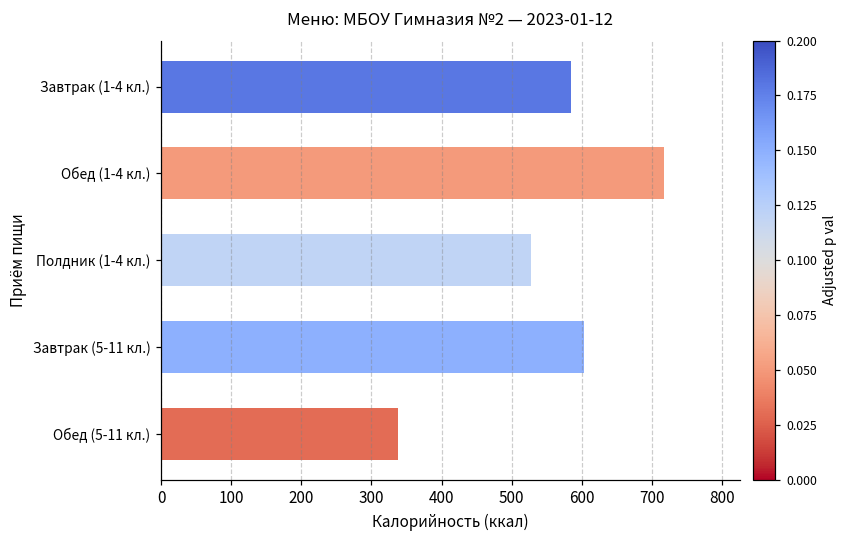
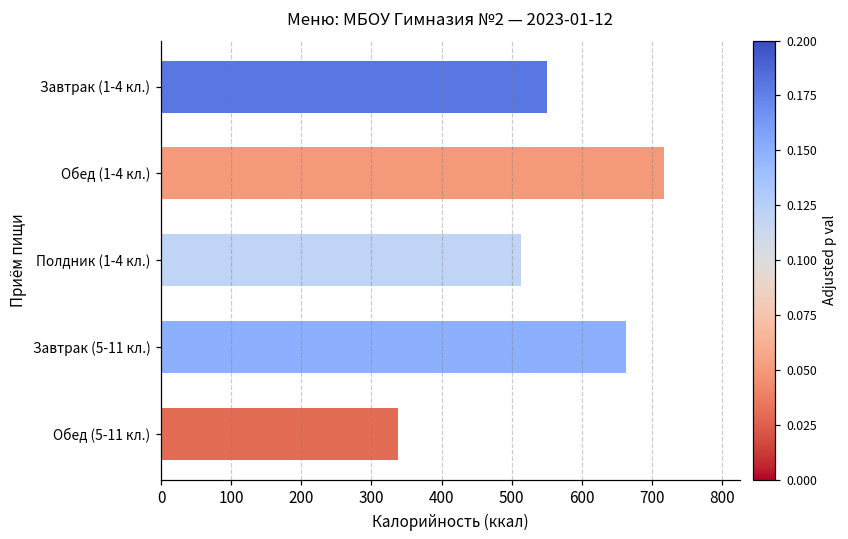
  {
-   "Завтрак (1-4 кл.)": 580,
+   "Завтрак (1-4 кл.)": 550,
    "Обед (1-4 кл.)": 720,
-   "Полдник (1-4 кл.)": 530,
-   "Завтрак (5-11 кл.)": 600,
+   "Полдник (1-4 кл.)": 510,
+   "Завтрак (5-11 кл.)": 660,
    "Обед (5-11 кл.)": 340
  }
